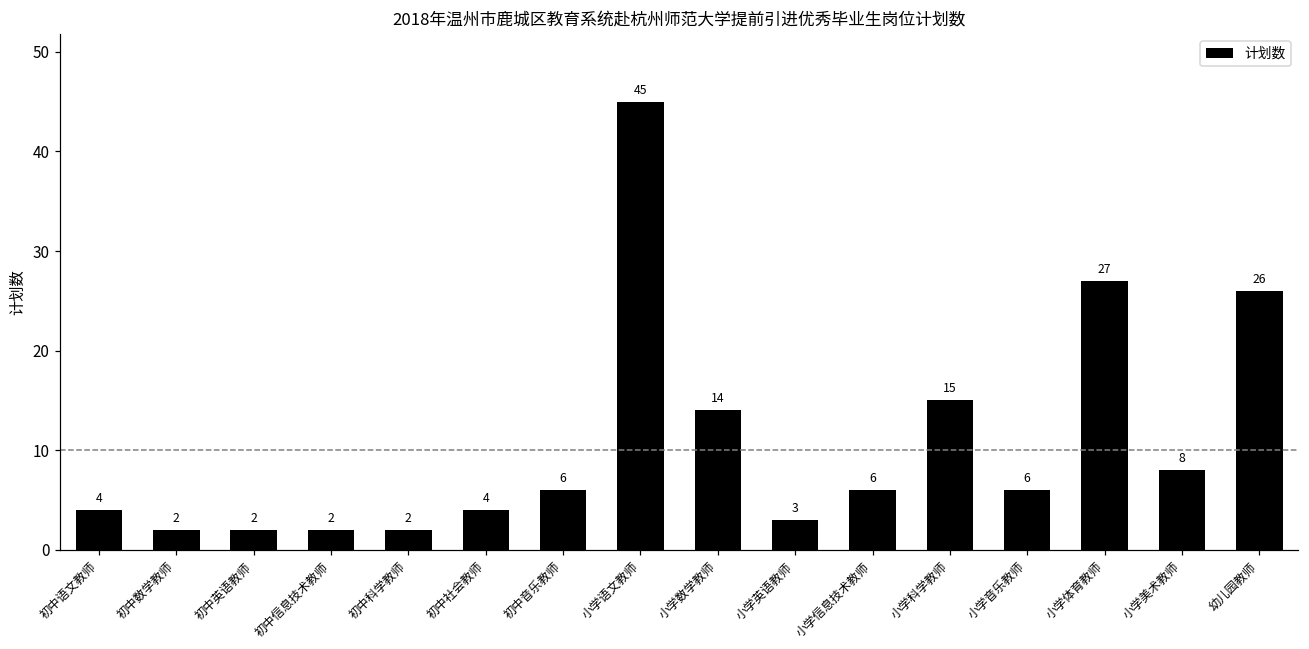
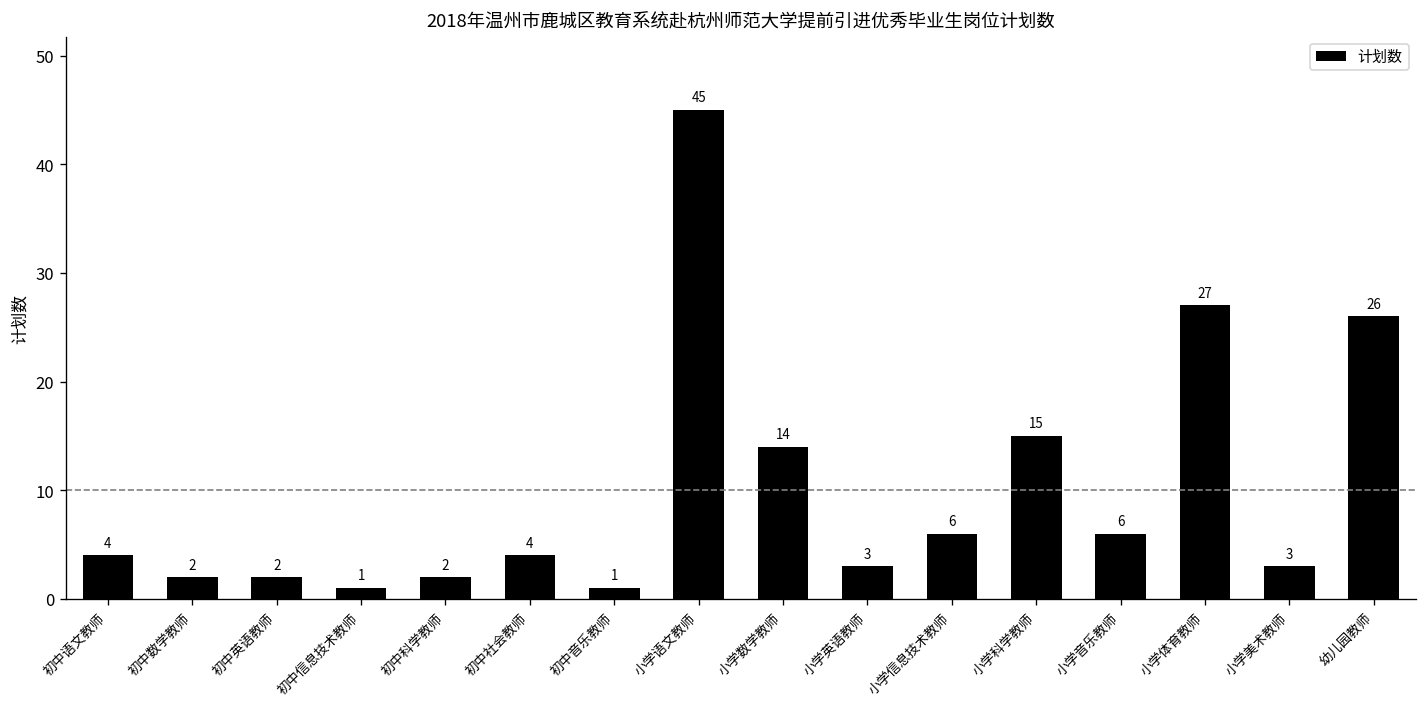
  {
    "初中语文教师": 4,
    "初中数学教师": 2,
    "初中英语教师": 2,
-   "初中信息技术教师": 2,
+   "初中信息技术教师": 1,
    "初中科学教师": 2,
    "初中社会教师": 4,
-   "初中音乐教师": 6,
+   "初中音乐教师": 1,
    "小学语文教师": 45,
    "小学数学教师": 14,
    "小学英语教师": 3,
    "小学信息技术教师": 6,
    "小学科学教师": 15,
    "小学音乐教师": 6,
    "小学体育教师": 27,
-   "小学美术教师": 8,
+   "小学美术教师": 3,
    "幼儿园教师": 26
  }
